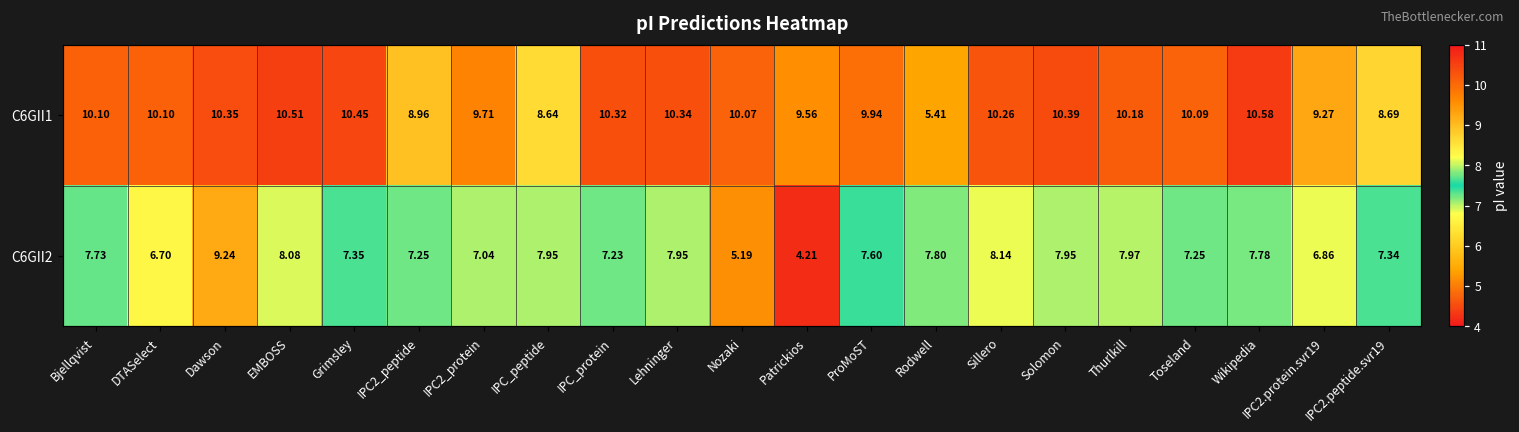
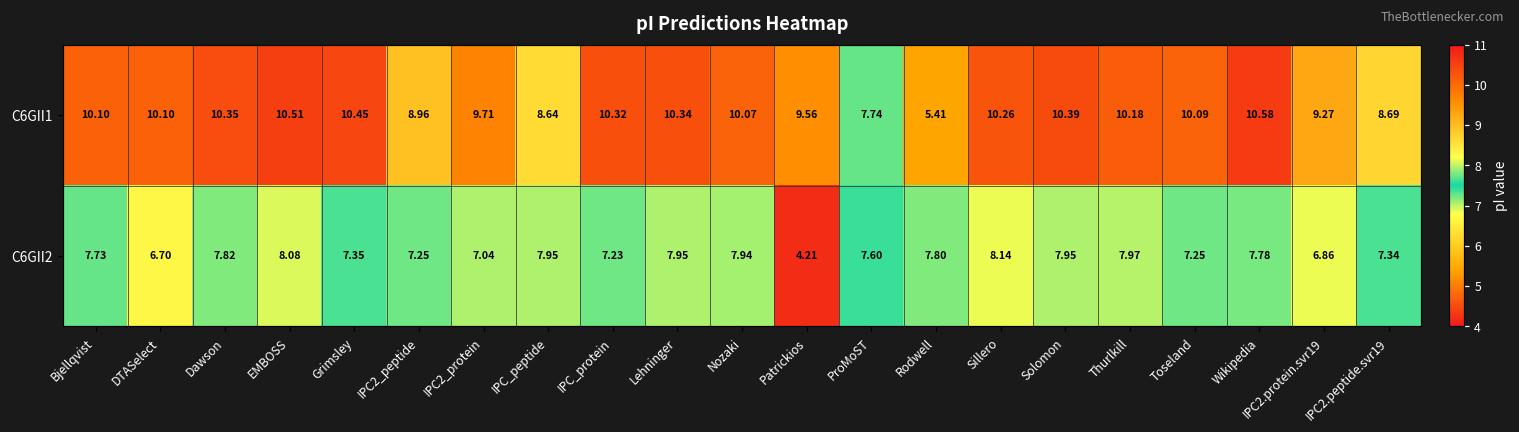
  {
    "C6GII1": {
      "Bjellqvist": 10.10,
      "DTASelect": 10.10,
      "Dawson": 10.35,
      "EMBOSS": 10.51,
      "Grimsley": 10.45,
      "IPC2_peptide": 8.96,
      "IPC2_protein": 9.71,
      "IPC_peptide": 8.64,
      "IPC_protein": 10.32,
      "Lehninger": 10.34,
      "Nozaki": 10.07,
      "Patrickios": 9.56,
-     "ProMoST": 9.94,
+     "ProMoST": 7.74,
      "Rodwell": 5.41,
      "Sillero": 10.26,
      "Solomon": 10.39,
      "Thurlkill": 10.18,
      "Toseland": 10.09,
      "Wikipedia": 10.58,
      "IPC2.protein.svr19": 9.27,
      "IPC2.peptide.svr19": 8.69
    },
    "C6GII2": {
      "Bjellqvist": 7.73,
      "DTASelect": 6.70,
-     "Dawson": 9.24,
+     "Dawson": 7.82,
      "EMBOSS": 8.08,
      "Grimsley": 7.35,
      "IPC2_peptide": 7.25,
      "IPC2_protein": 7.04,
      "IPC_peptide": 7.95,
      "IPC_protein": 7.23,
      "Lehninger": 7.95,
-     "Nozaki": 5.19,
+     "Nozaki": 7.94,
      "Patrickios": 4.21,
      "ProMoST": 7.60,
      "Rodwell": 7.80,
      "Sillero": 8.14,
      "Solomon": 7.95,
      "Thurlkill": 7.97,
      "Toseland": 7.25,
      "Wikipedia": 7.78,
      "IPC2.protein.svr19": 6.86,
      "IPC2.peptide.svr19": 7.34
    }
  }
